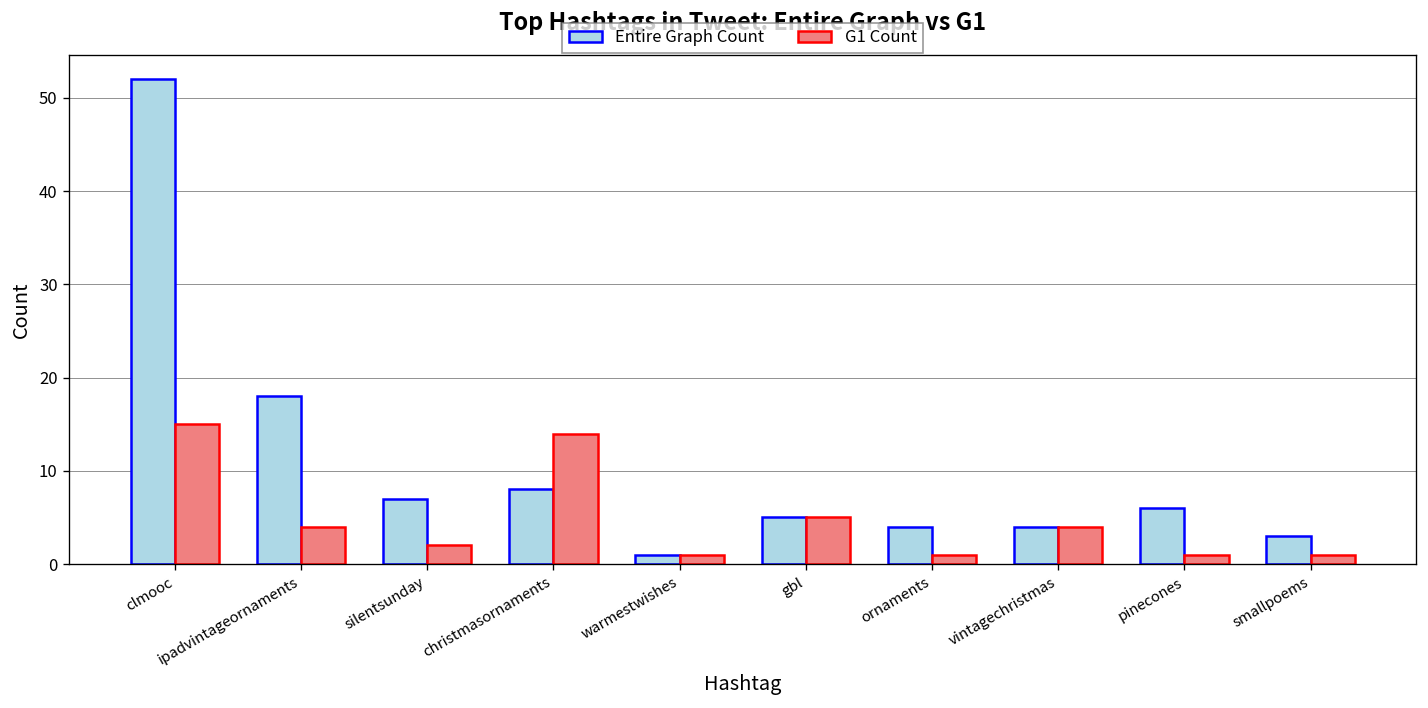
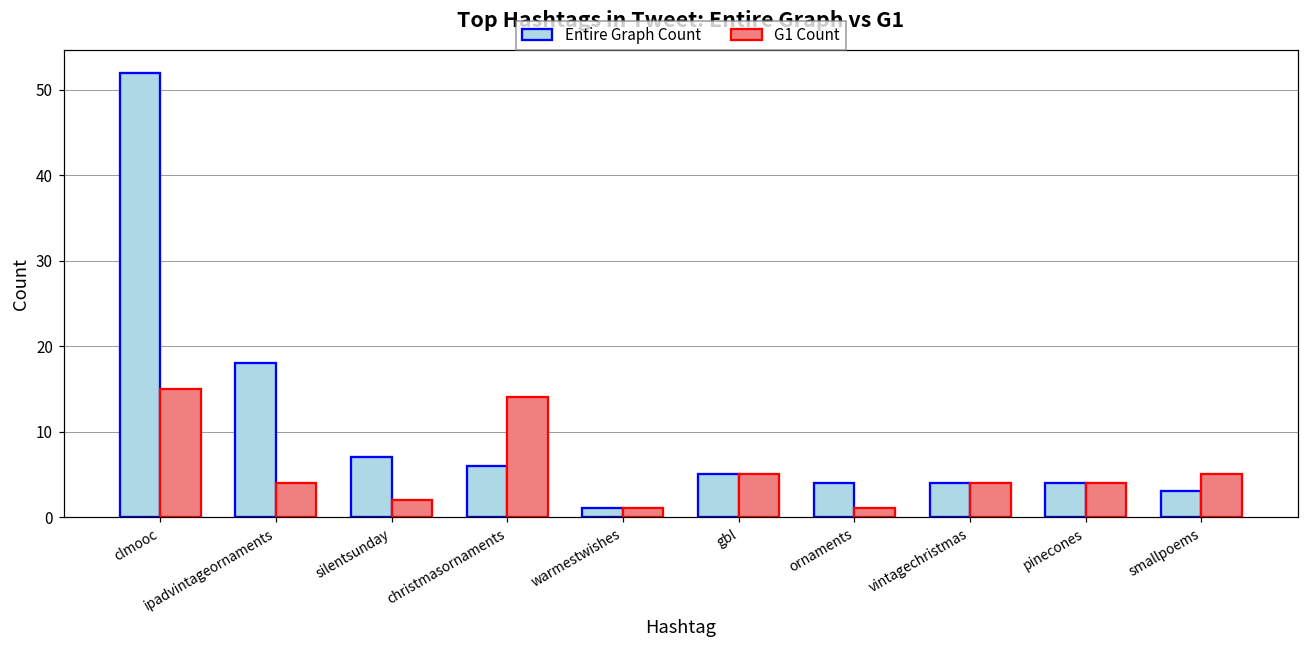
  {
    "Entire Graph Count": {
      "clmooc": 52,
      "ipadvintageornaments": 18,
      "silentsunday": 7,
-     "christmasornaments": 8,
+     "christmasornaments": 6,
      "warmestwishes": 1,
      "gbl": 5,
      "ornaments": 4,
      "vintagechristmas": 4,
-     "pinecones": 6,
+     "pinecones": 4,
      "smallpoems": 3
    },
    "G1 Count": {
      "clmooc": 15,
      "ipadvintageornaments": 4,
      "silentsunday": 2,
      "christmasornaments": 14,
      "warmestwishes": 1,
      "gbl": 5,
      "ornaments": 1,
      "vintagechristmas": 4,
-     "pinecones": 1,
-     "smallpoems": 1
+     "pinecones": 4,
+     "smallpoems": 5
    }
  }
